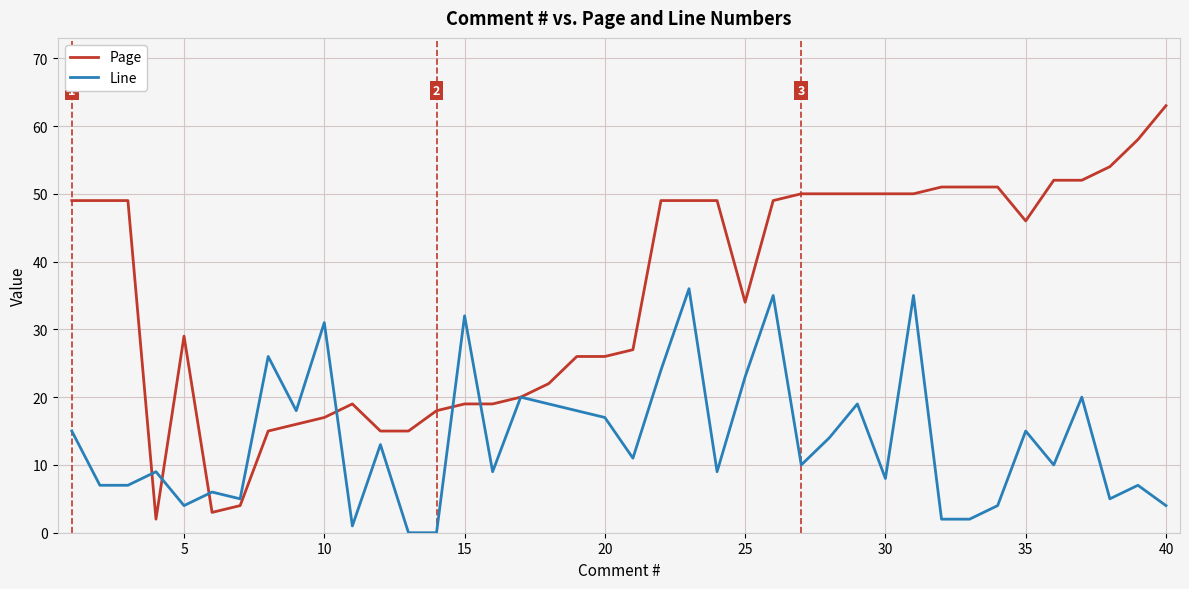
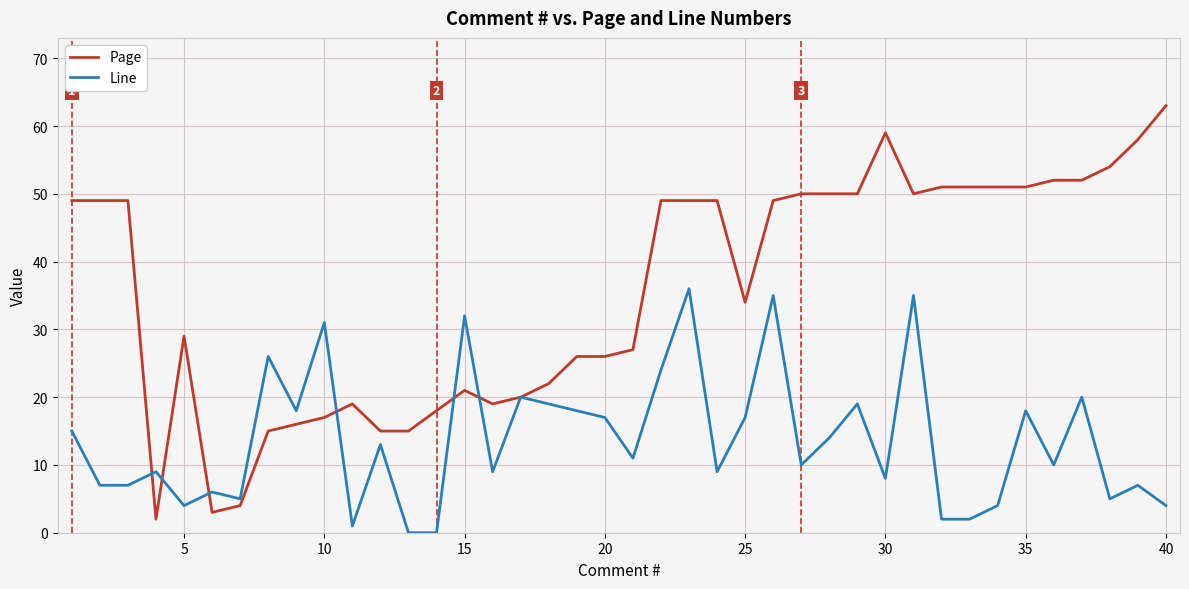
  {
    "Page": {
      "5": 29,
      "10": 17,
-     "15": 19,
+     "15": 21,
      "20": 26,
      "25": 34,
-     "30": 50,
-     "35": 46,
+     "30": 59,
+     "35": 51,
      "40": 63
    },
    "Line": {
      "5": 4,
      "10": 31,
      "15": 32,
      "20": 17,
-     "25": 23,
+     "25": 17,
      "30": 8,
-     "35": 15,
+     "35": 18,
      "40": 4
    }
  }
